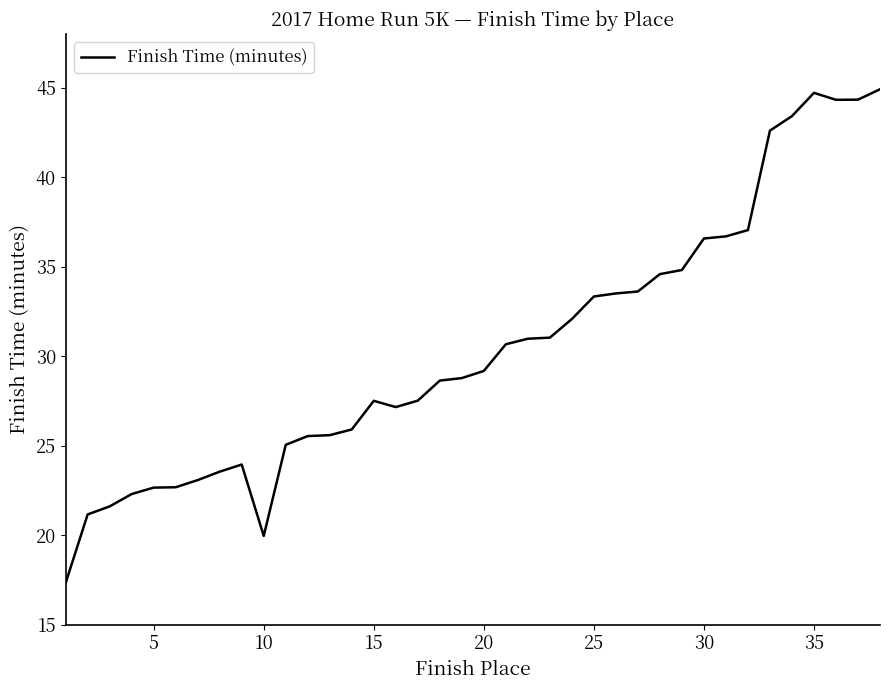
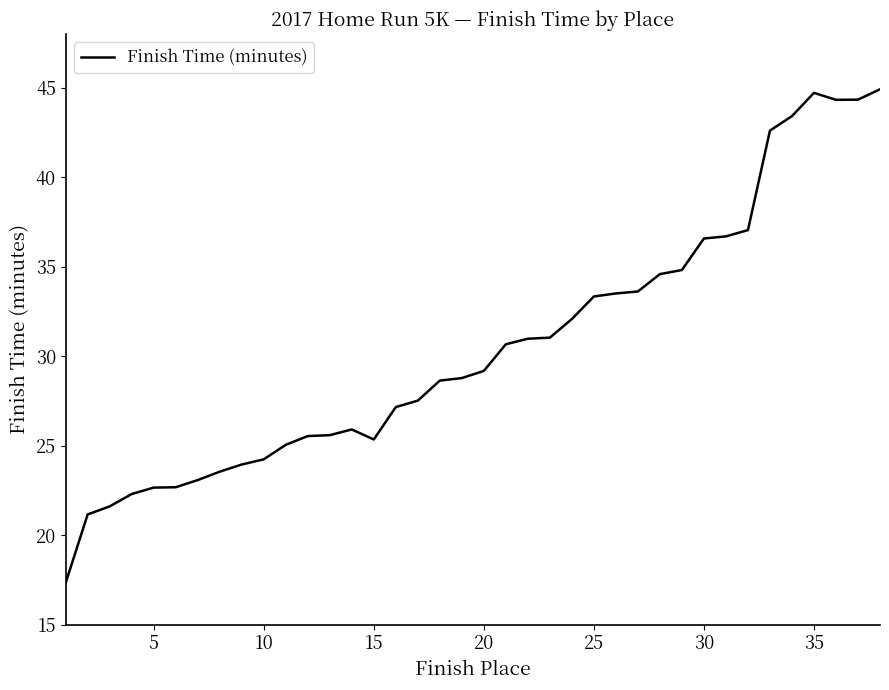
  {
    "5": 22.7,
-   "10": 20.0,
-   "15": 27.5,
+   "10": 24.2,
+   "15": 25.3,
    "20": 29.2,
    "25": 33.3,
    "30": 36.6,
    "35": 44.7
  }
